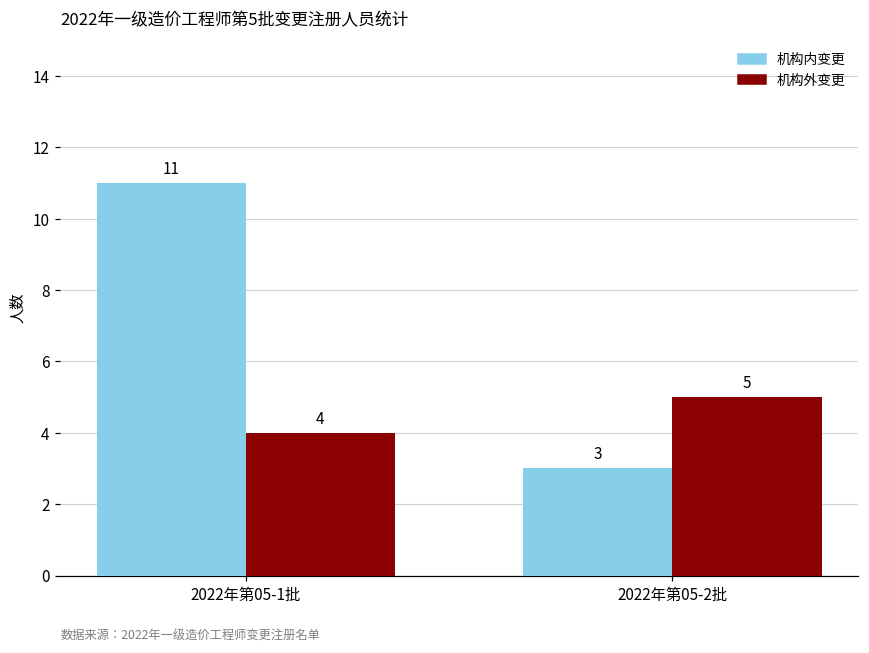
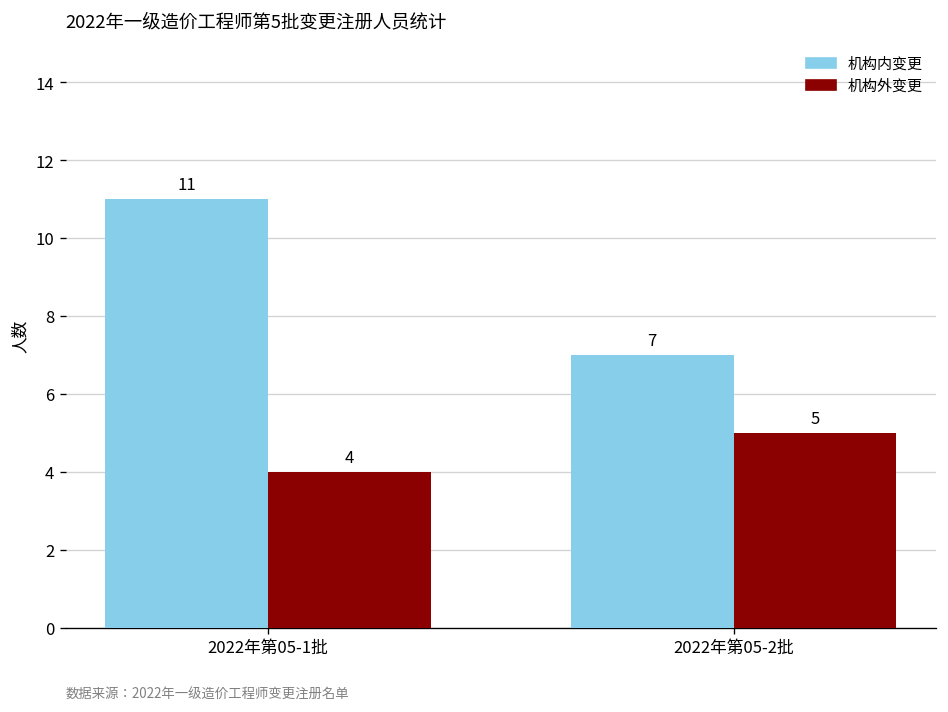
  {
    "机构内变更": {
      "2022年第05-1批": 11,
-     "2022年第05-2批": 3
+     "2022年第05-2批": 7
    },
    "机构外变更": {
      "2022年第05-1批": 4,
      "2022年第05-2批": 5
    }
  }
